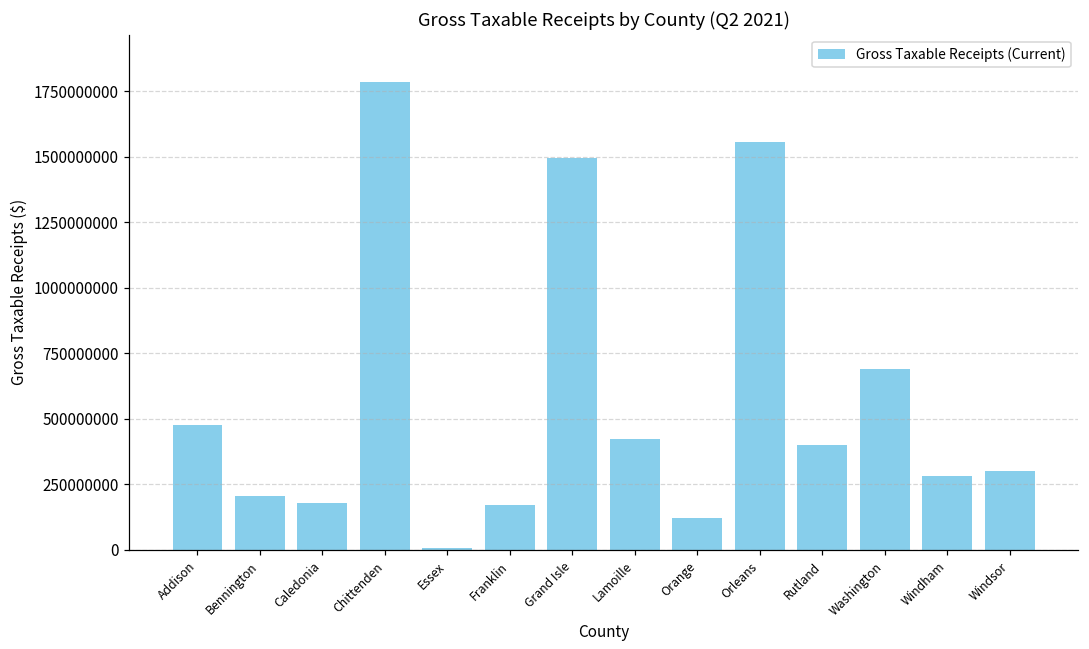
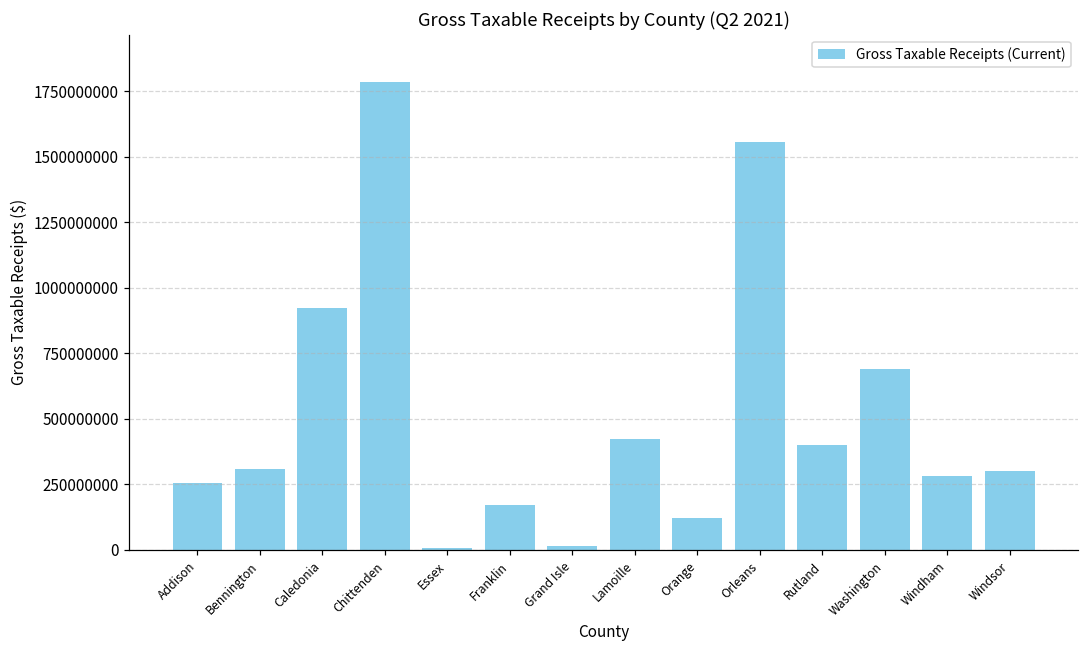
  {
-   "Addison": 480000000,
-   "Bennington": 210000000,
-   "Caledonia": 180000000,
+   "Addison": 260000000,
+   "Bennington": 310000000,
+   "Caledonia": 920000000,
    "Chittenden": 1790000000,
    "Franklin": 170000000,
-   "Grand Isle": 1490000000,
+   "Grand Isle": 10000000,
    "Lamoille": 420000000,
    "Orange": 120000000,
    "Orleans": 1550000000,
    "Rutland": 400000000,
    "Washington": 690000000,
    "Windham": 280000000,
    "Windsor": 300000000
  }
